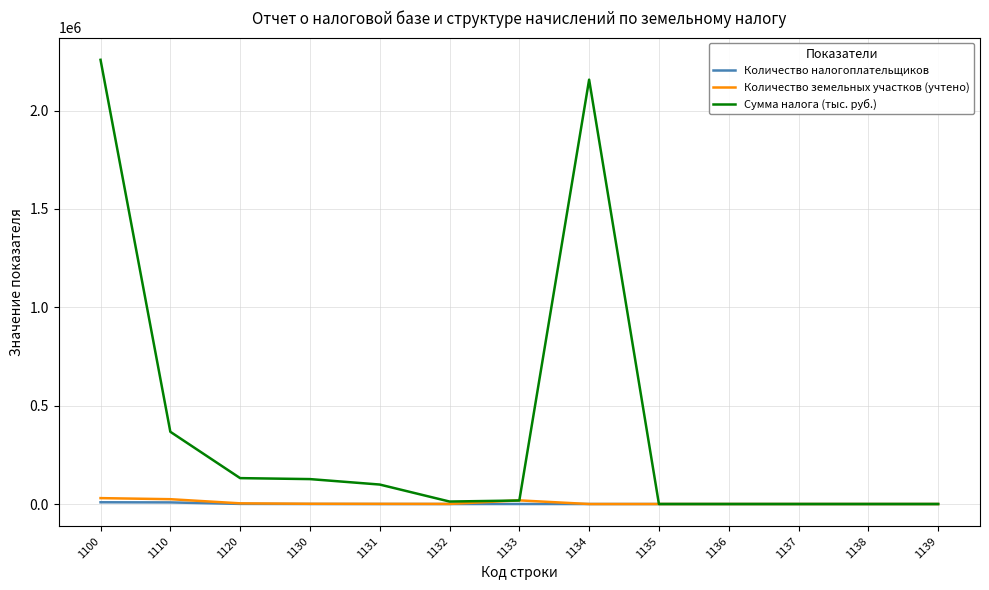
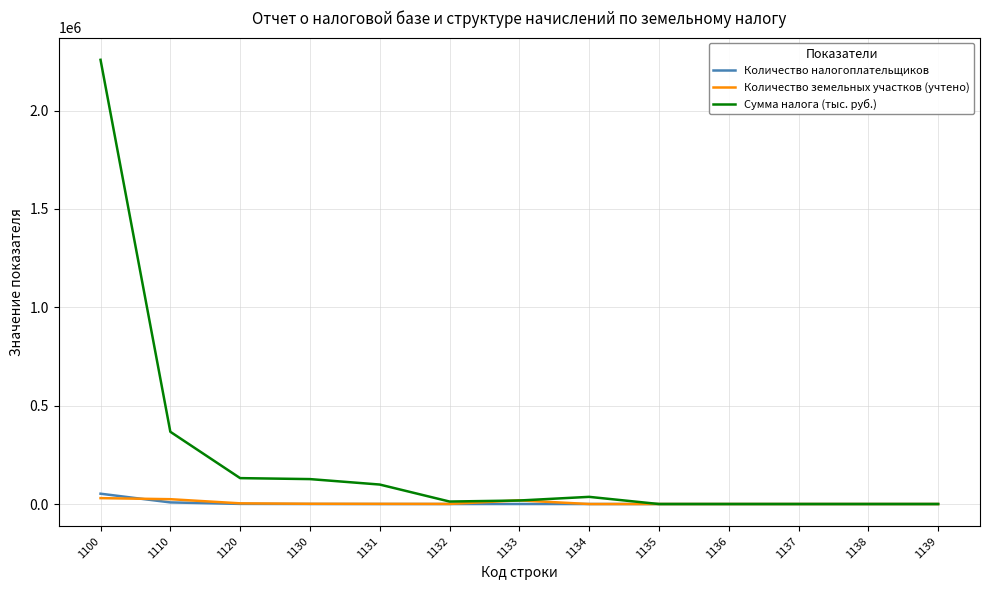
  {
    "Количество налогоплательщиков": {
-     "1100": 10000,
+     "1100": 50000,
      "1110": 10000,
      "1133": 0
    },
    "Количество земельных участков (учтено)": {
      "1100": 30000,
      "1110": 20000
    },
    "Сумма налога (тыс. руб.)": {
      "1100": 2260000,
      "1110": 370000,
      "1120": 130000,
      "1130": 130000,
      "1131": 100000,
-     "1134": 2160000
+     "1134": 40000
    }
  }
